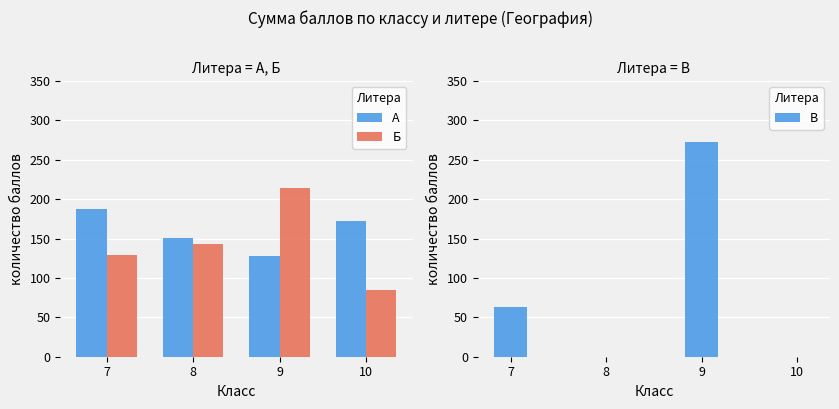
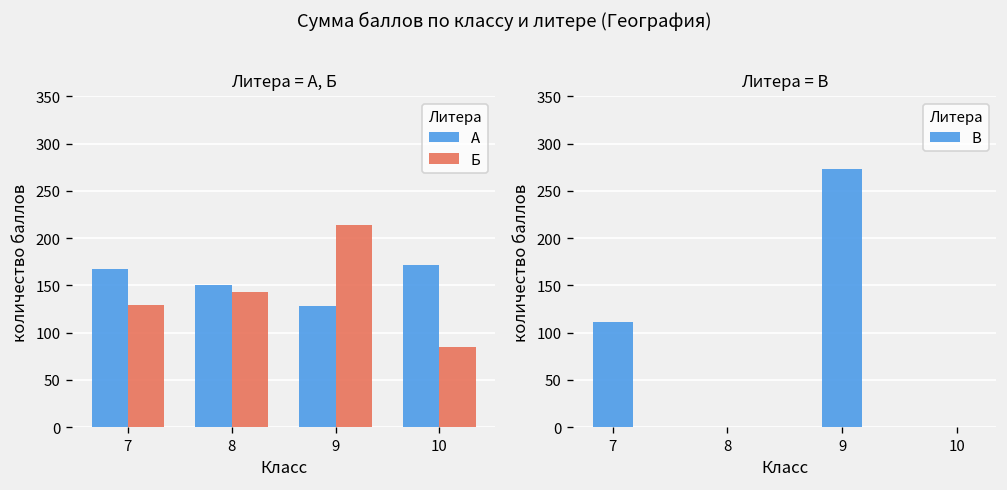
  {
    "Литера = А, Б": {
      "А": {
-       "7": 190,
+       "7": 170,
        "8": 150,
        "9": 130,
        "10": 170
      },
      "Б": {
        "7": 130,
        "8": 140,
        "9": 210,
        "10": 90
      }
    },
    "Литера = В": {
-     "7": 60,
+     "7": 110,
      "8": 0,
      "9": 270,
      "10": 0
    }
  }
